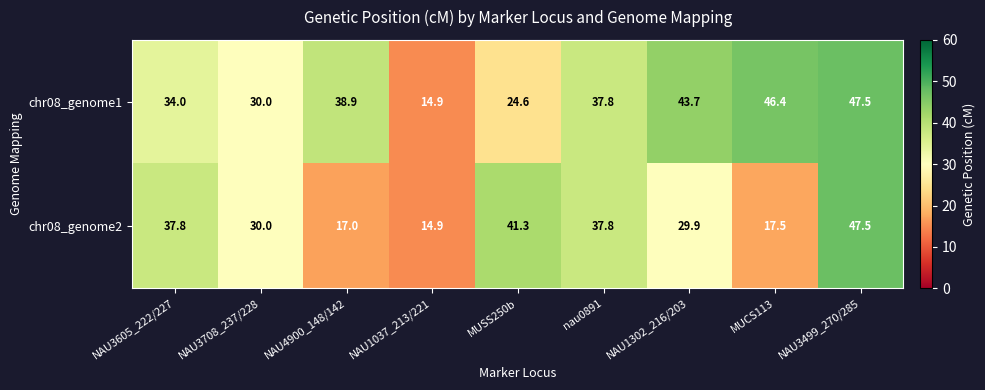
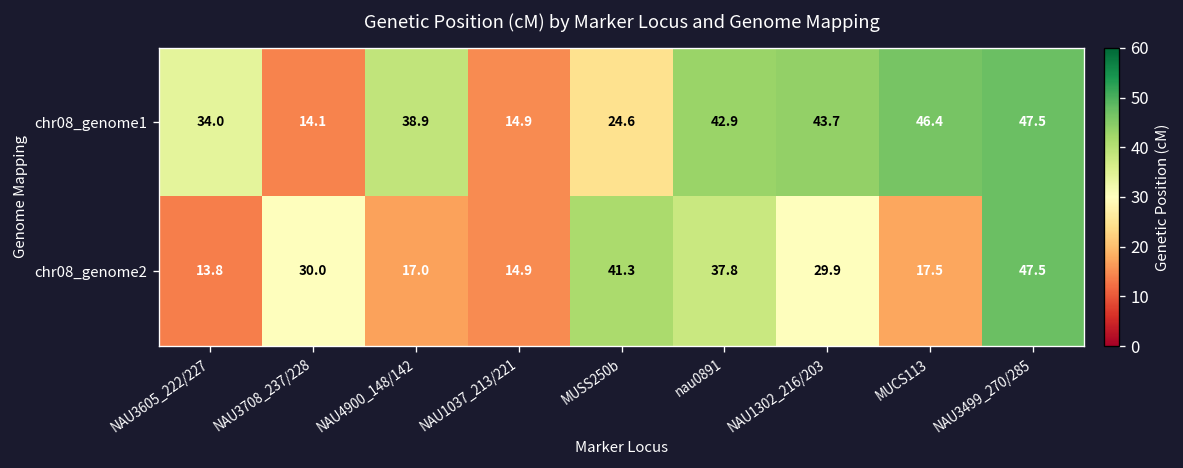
  {
    "chr08_genome1": {
      "NAU3605_222/227": 34.0,
-     "NAU3708_237/228": 30.0,
+     "NAU3708_237/228": 14.1,
      "NAU4900_148/142": 38.9,
      "NAU1037_213/221": 14.9,
      "MUSS250b": 24.6,
-     "nau0891": 37.8,
+     "nau0891": 42.9,
      "NAU1302_216/203": 43.7,
      "MUCS113": 46.4,
      "NAU3499_270/285": 47.5
    },
    "chr08_genome2": {
-     "NAU3605_222/227": 37.8,
+     "NAU3605_222/227": 13.8,
      "NAU3708_237/228": 30.0,
      "NAU4900_148/142": 17.0,
      "NAU1037_213/221": 14.9,
      "MUSS250b": 41.3,
      "nau0891": 37.8,
      "NAU1302_216/203": 29.9,
      "MUCS113": 17.5,
      "NAU3499_270/285": 47.5
    }
  }
